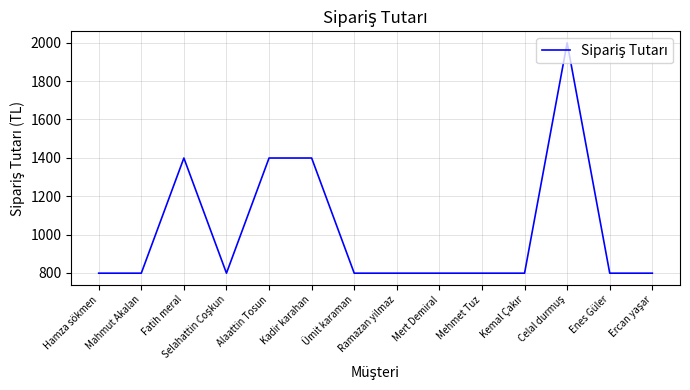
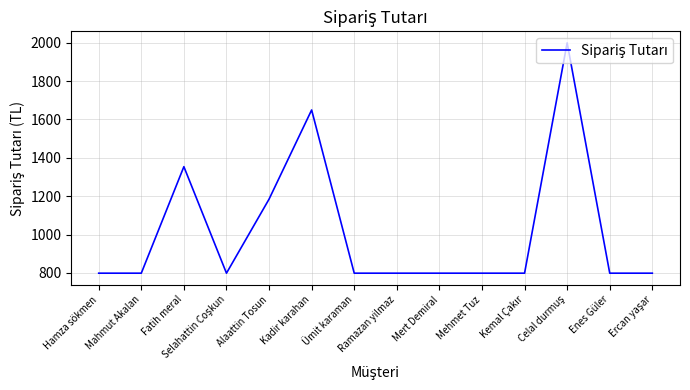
  {
    "Hamza sökmen": 800,
    "Mahmut Akalan": 800,
-   "Fatih meral": 1400,
+   "Fatih meral": 1350,
    "Selahattin Coşkun": 800,
-   "Alaattin Tosun": 1400,
-   "Kadir karahan": 1400,
+   "Alaattin Tosun": 1180,
+   "Kadir karahan": 1650,
    "Ümit karaman": 800,
    "Ramazan yilmaz": 800,
    "Mert Demiral": 800,
    "Mehmet Tuz": 800,
    "Kemal Çakır": 800,
    "Enes Güler": 800,
    "Ercan yaşar": 800
  }
